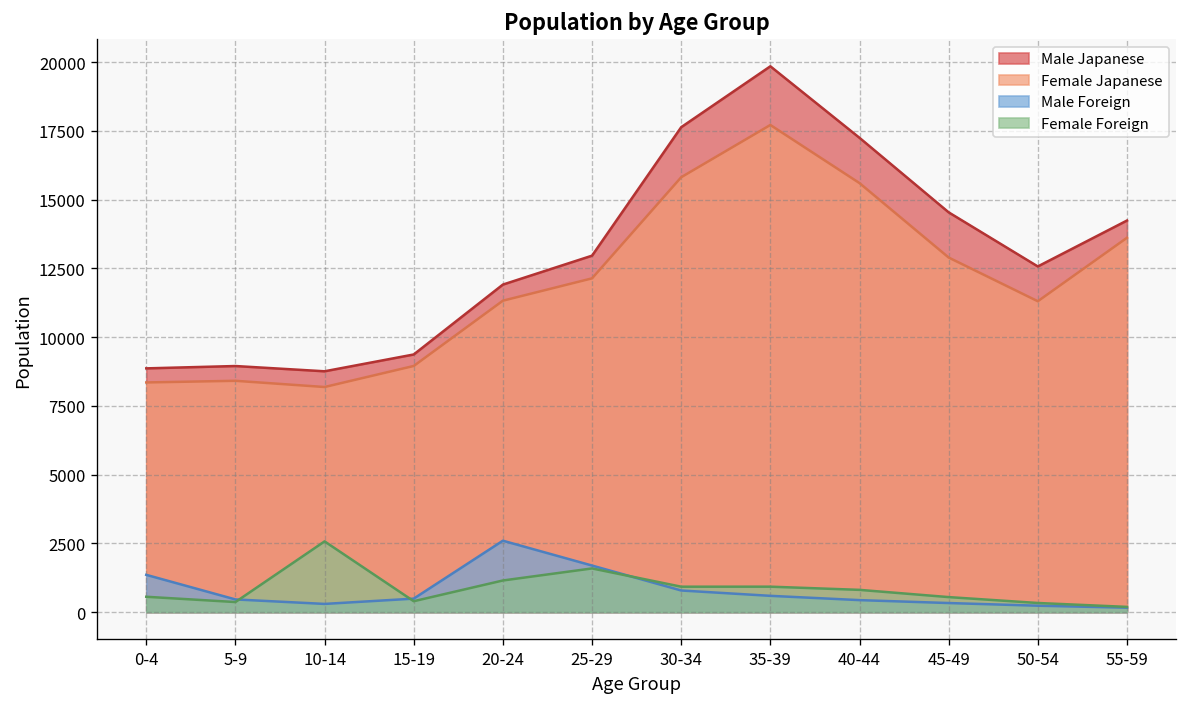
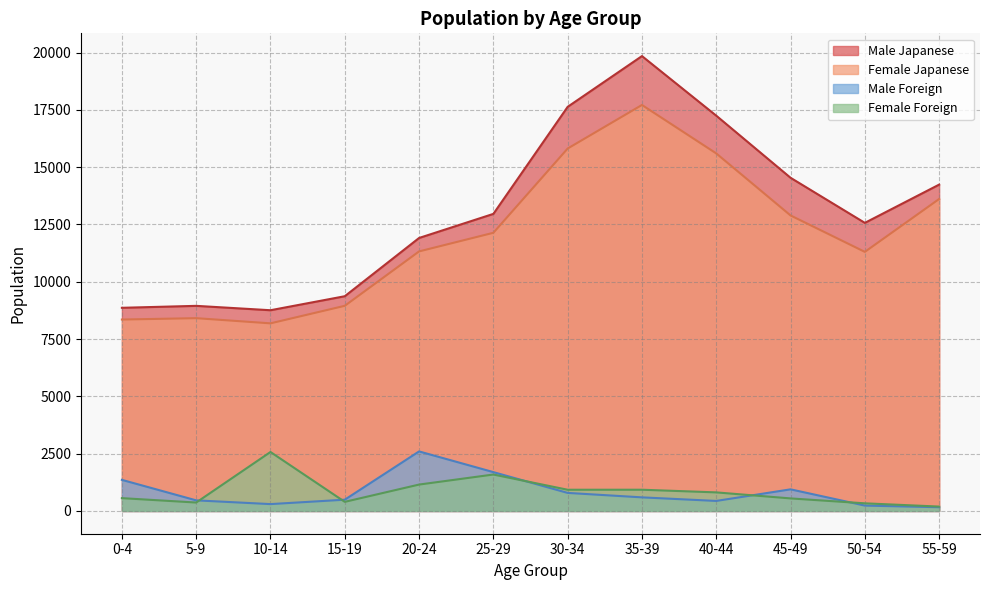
  {
    "Male Japanese": {
      "0-4": 8900,
      "5-9": 8900,
      "10-14": 8800,
      "15-19": 9400,
      "20-24": 11900,
      "25-29": 13000,
      "30-34": 17600,
      "35-39": 19800,
      "40-44": 17200,
      "45-49": 14500,
      "50-54": 12600,
      "55-59": 14200
    },
    "Female Japanese": {
      "0-4": 8400,
      "5-9": 8400,
      "10-14": 8200,
      "15-19": 9000,
      "20-24": 11300,
      "25-29": 12100,
      "30-34": 15800,
      "35-39": 17700,
      "40-44": 15600,
      "45-49": 12900,
      "50-54": 11300,
      "55-59": 13600
    },
    "Male Foreign": {
      "0-4": 1400,
      "10-14": 300,
      "20-24": 2600,
      "30-34": 800,
      "35-39": 600,
      "40-44": 400,
-     "45-49": 300
+     "45-49": 900
    },
    "Female Foreign": {
      "0-4": 600,
      "10-14": 2600,
      "20-24": 1200,
      "30-34": 900,
      "35-39": 900,
      "40-44": 800,
      "45-49": 500
    }
  }
